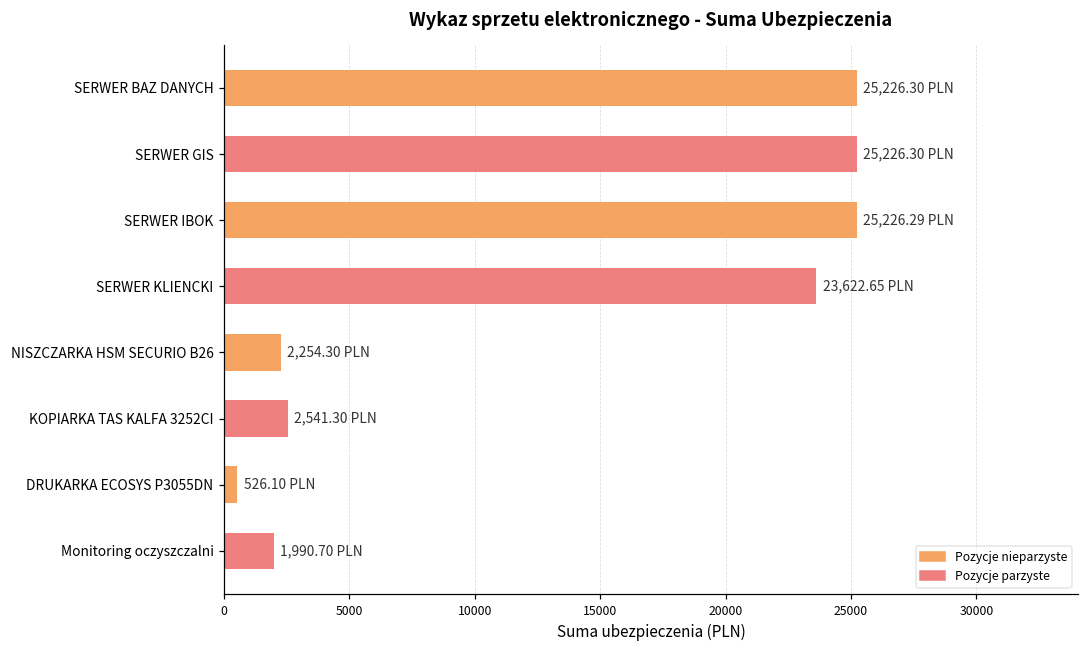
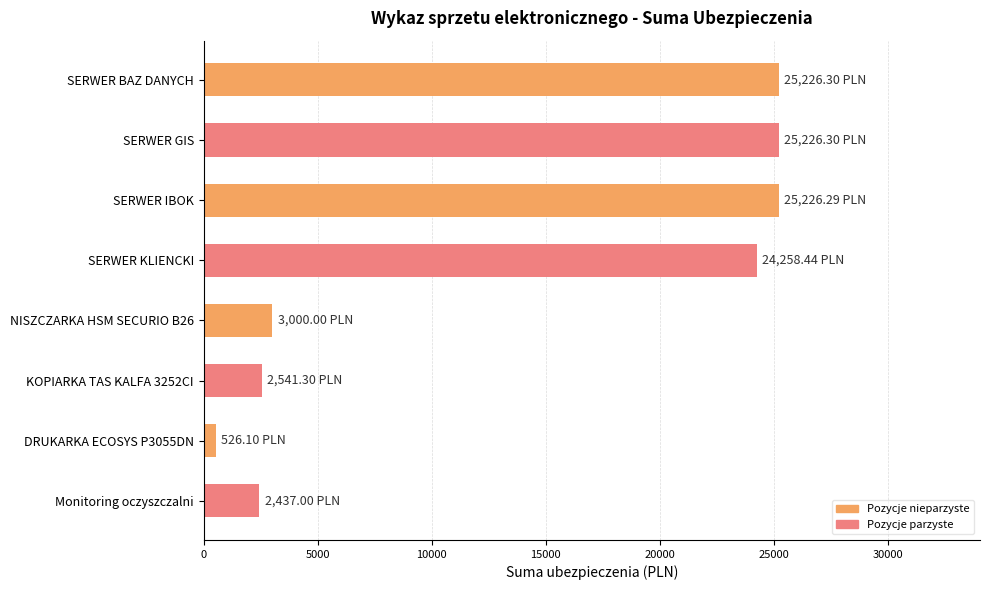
  {
    "SERWER BAZ DANYCH": "25,226.30",
    "SERWER GIS": "25,226.30",
    "SERWER IBOK": "25,226.29",
-   "SERWER KLIENCKI": "23,622.65",
-   "NISZCZARKA HSM SECURIO B26": "2,254.30",
+   "SERWER KLIENCKI": "24,258.44",
+   "NISZCZARKA HSM SECURIO B26": "3,000.00",
    "KOPIARKA TAS KALFA 3252CI": "2,541.30",
    "DRUKARKA ECOSYS P3055DN": "526.10",
-   "Monitoring oczyszczalni": "1,990.70"
+   "Monitoring oczyszczalni": "2,437.00"
  }
